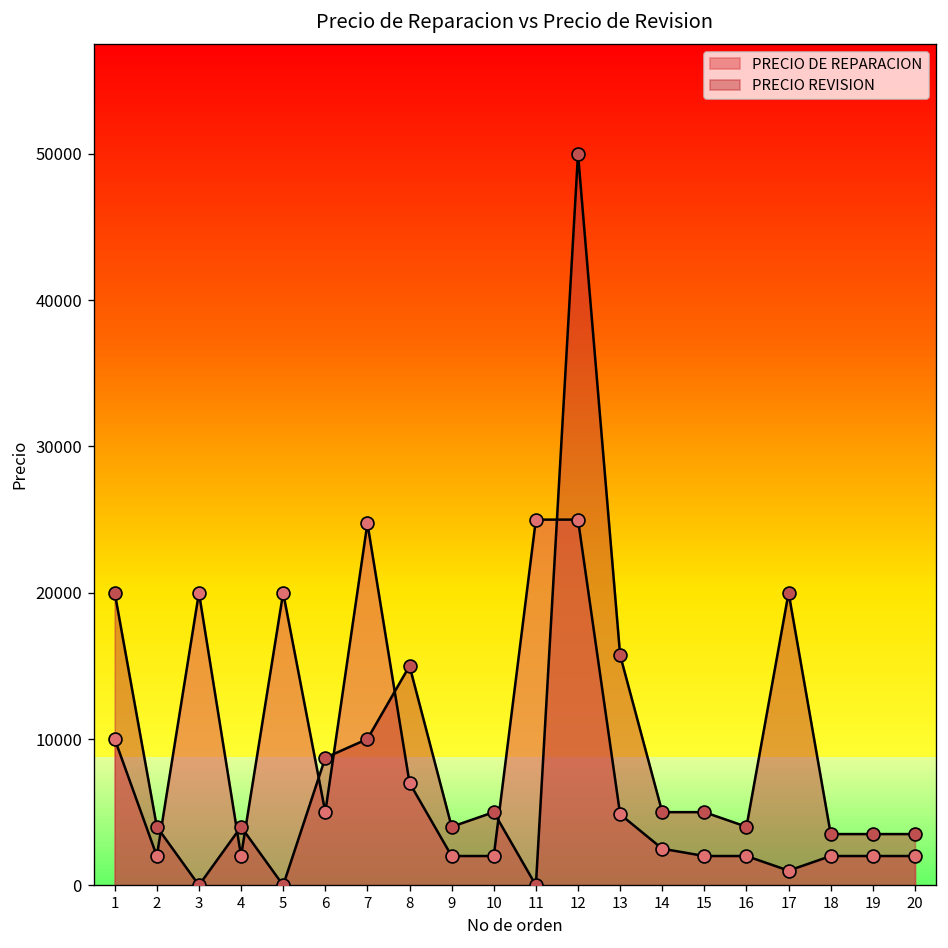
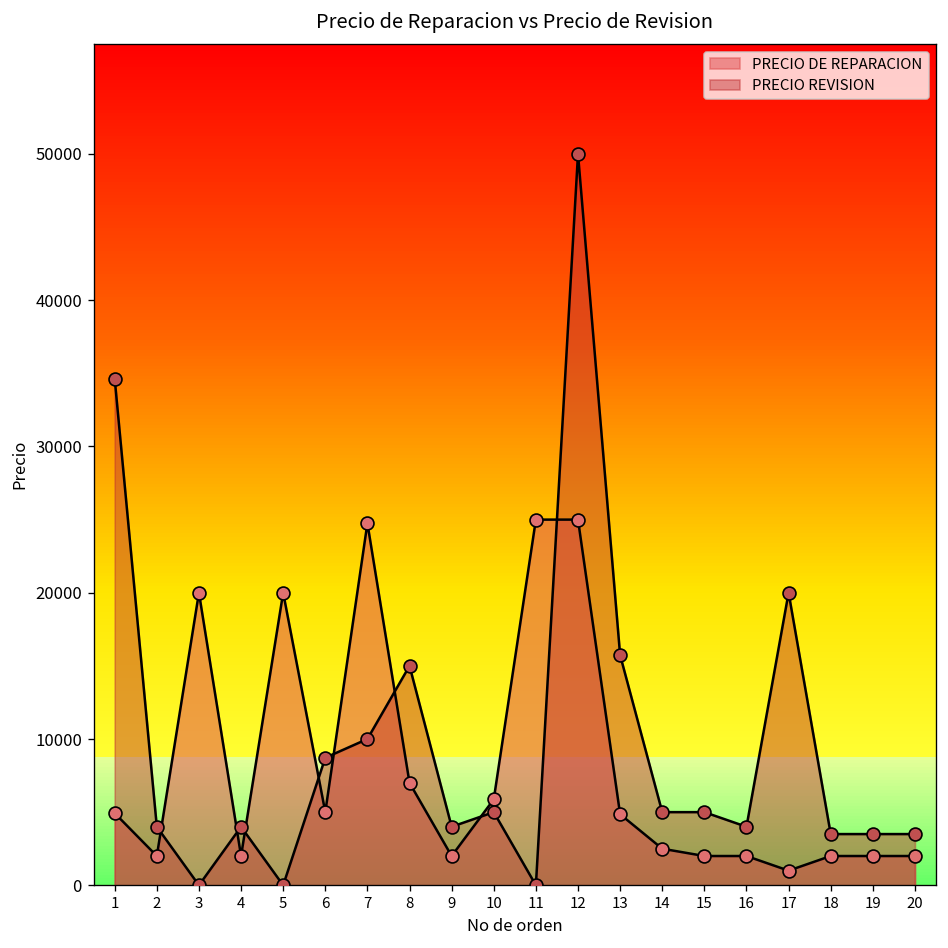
  {
    "PRECIO DE REPARACION": {
-     "1": 10000,
+     "1": 4900,
      "2": 2000,
      "3": 20000,
      "4": 2000,
      "5": 20000,
      "6": 5000,
      "7": 24800,
      "8": 7000,
      "9": 2000,
-     "10": 2000,
+     "10": 5900,
      "11": 25000,
      "12": 25000,
      "13": 4900,
      "14": 2500,
      "15": 2000,
      "16": 2000,
      "17": 1000,
      "18": 2000,
      "19": 2000,
      "20": 2000
    },
    "PRECIO REVISION": {
-     "1": 20000,
+     "1": 34600,
      "2": 4000,
      "3": 0,
      "4": 4000,
      "5": 0,
      "6": 8700,
      "7": 10000,
      "8": 15000,
      "9": 4000,
      "10": 5000,
      "11": 0,
      "12": 50000,
      "13": 15700,
      "14": 5000,
      "15": 5000,
      "16": 4000,
      "17": 20000,
      "18": 3500,
      "19": 3500,
      "20": 3500
    }
  }
